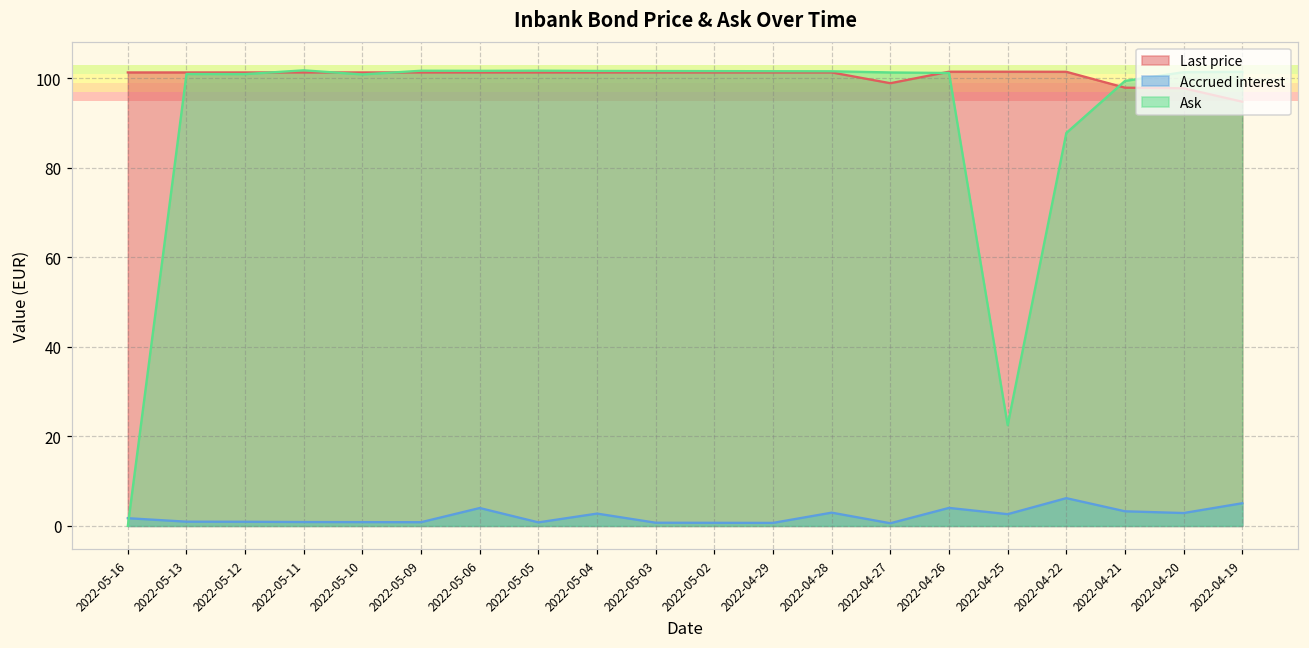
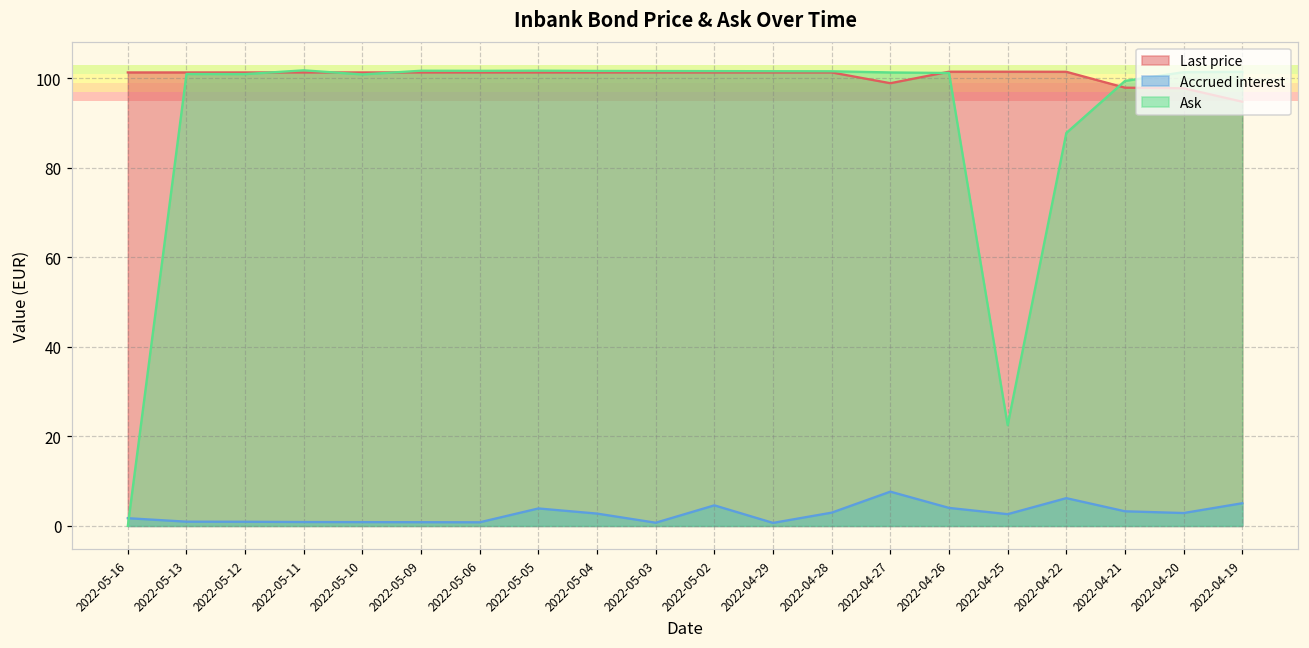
  {
    "Last price": {
      "2022-05-16": 101,
      "2022-04-27": 99,
      "2022-04-25": 101,
      "2022-04-22": 101,
      "2022-04-21": 98
    },
    "Accrued interest": {
      "2022-05-16": 2,
      "2022-05-13": 1,
      "2022-05-12": 1,
      "2022-05-11": 1,
      "2022-05-10": 1,
      "2022-05-09": 1,
-     "2022-05-06": 4,
-     "2022-05-05": 1,
+     "2022-05-06": 1,
+     "2022-05-05": 4,
      "2022-05-04": 3,
      "2022-05-03": 1,
-     "2022-05-02": 1,
+     "2022-05-02": 5,
      "2022-04-29": 1,
      "2022-04-28": 3,
-     "2022-04-27": 1,
+     "2022-04-27": 8,
      "2022-04-26": 4,
      "2022-04-25": 3,
      "2022-04-22": 6,
      "2022-04-21": 3,
      "2022-04-20": 3,
      "2022-04-19": 5
    },
    "Ask": {
      "2022-05-16": 0,
      "2022-04-27": 101,
      "2022-04-25": 23,
      "2022-04-22": 88,
      "2022-04-21": 99
    }
  }
